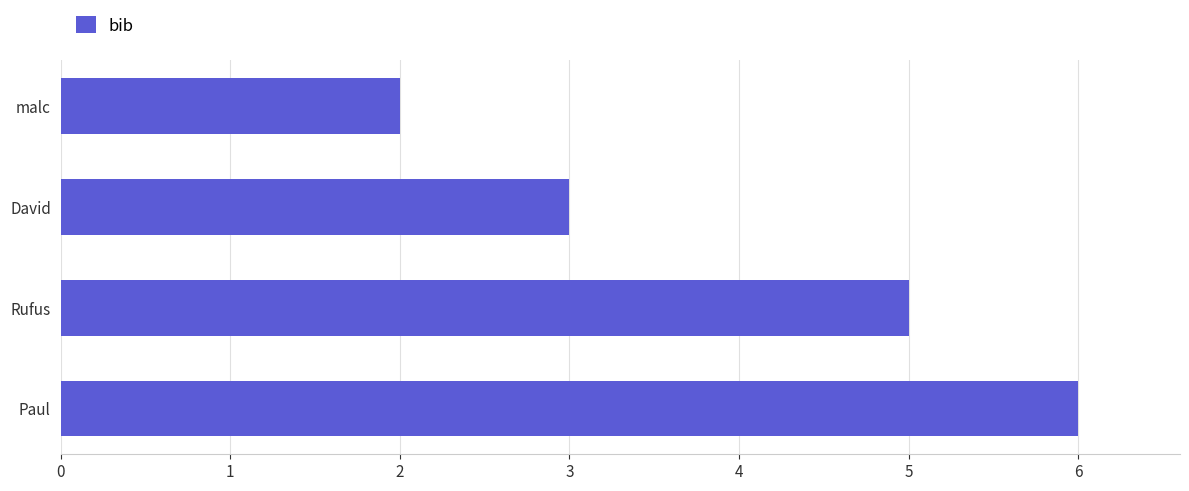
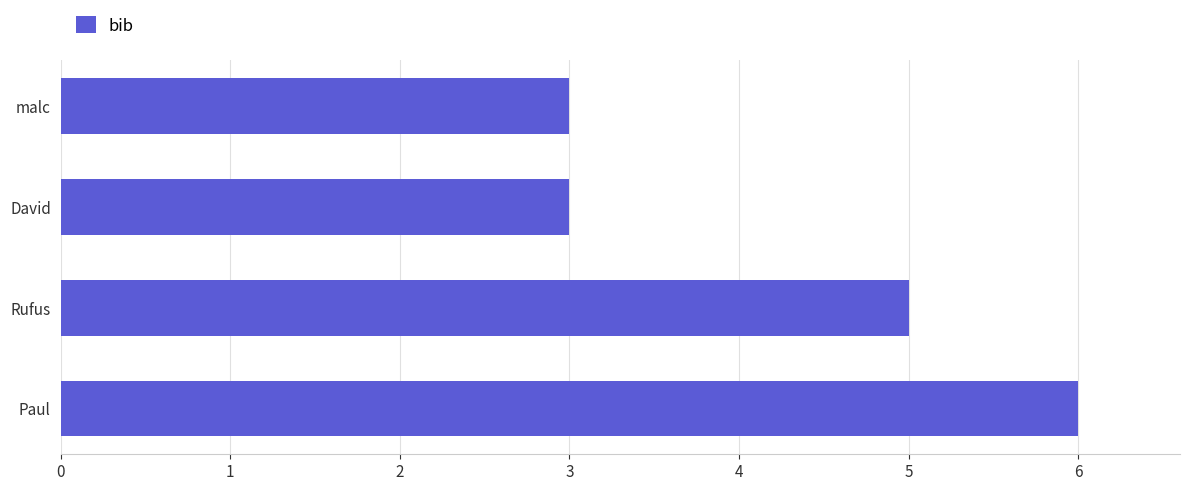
  {
-   "malc": 2,
+   "malc": 3,
    "David": 3,
    "Rufus": 5
  }
